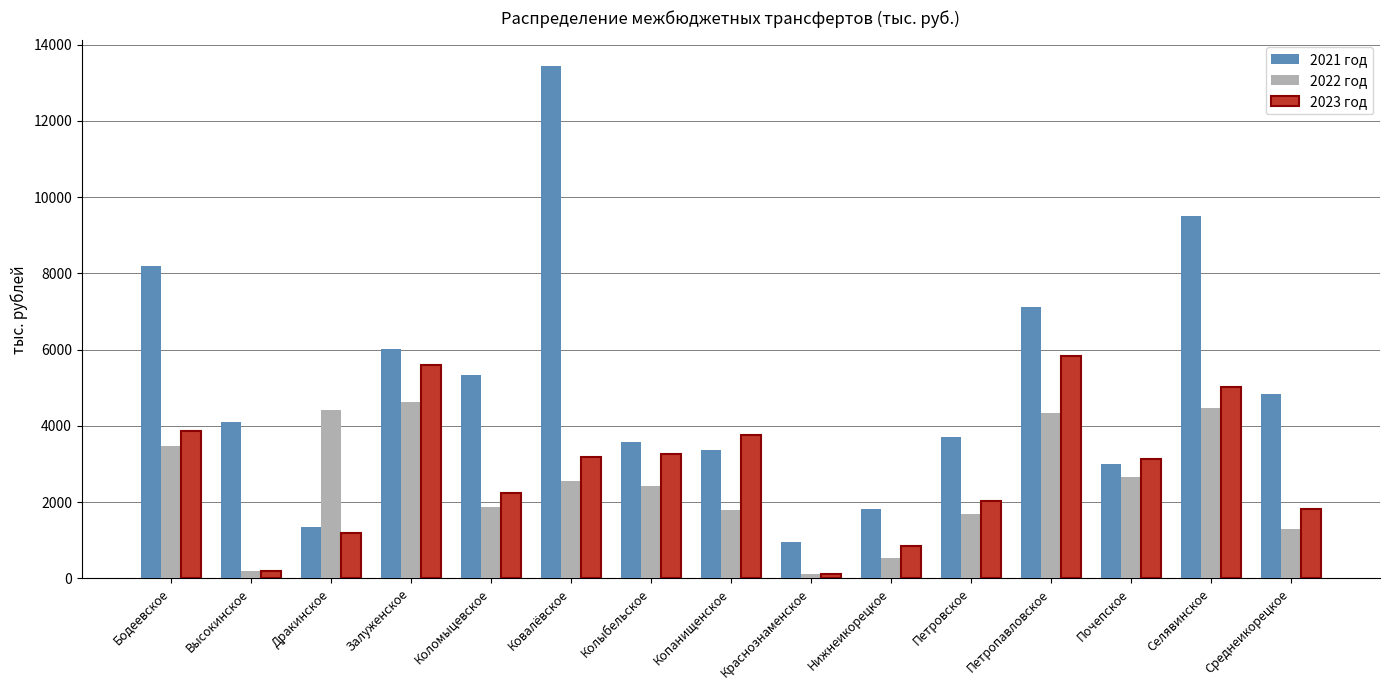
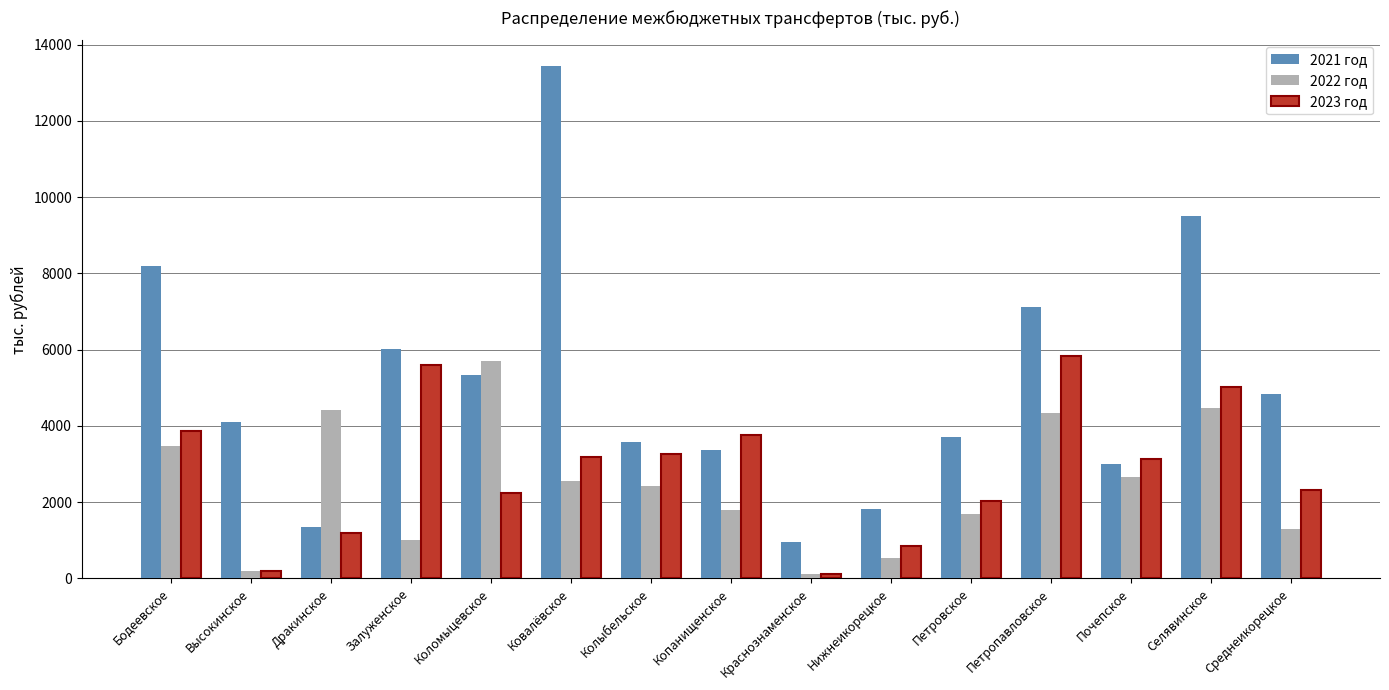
  {
    "2021 год": {
      "Бодеевское": 8200,
      "Высокинское": 4100,
      "Дракинское": 1300,
      "Залуженское": 6000,
      "Коломыцевское": 5300,
      "Ковалёвское": 13400,
      "Колыбельское": 3600,
      "Копанищенское": 3400,
      "Краснознаменское": 1000,
      "Нижнеикорецкое": 1800,
      "Петровское": 3700,
      "Петропавловское": 7100,
      "Почепское": 3000,
      "Селявинское": 9500,
      "Среднеикорецкое": 4800
    },
    "2022 год": {
      "Бодеевское": 3500,
      "Высокинское": 200,
      "Дракинское": 4400,
-     "Залуженское": 4600,
-     "Коломыцевское": 1900,
+     "Залуженское": 1000,
+     "Коломыцевское": 5700,
      "Ковалёвское": 2600,
      "Колыбельское": 2400,
      "Копанищенское": 1800,
      "Краснознаменское": 100,
      "Нижнеикорецкое": 500,
      "Петровское": 1700,
      "Петропавловское": 4300,
      "Почепское": 2700,
      "Селявинское": 4500,
      "Среднеикорецкое": 1300
    },
    "2023 год": {
      "Бодеевское": 3900,
      "Высокинское": 200,
      "Дракинское": 1200,
      "Залуженское": 5600,
      "Коломыцевское": 2200,
      "Ковалёвское": 3200,
      "Колыбельское": 3300,
      "Копанищенское": 3800,
      "Краснознаменское": 100,
      "Нижнеикорецкое": 800,
      "Петровское": 2000,
      "Петропавловское": 5800,
      "Почепское": 3100,
      "Селявинское": 5000,
-     "Среднеикорецкое": 1800
+     "Среднеикорецкое": 2300
    }
  }
